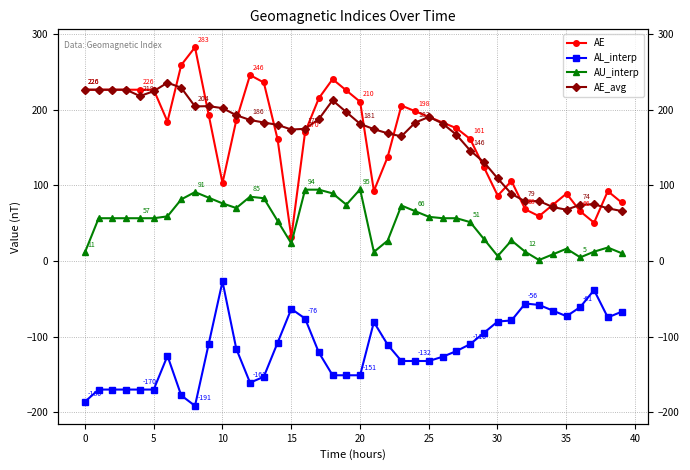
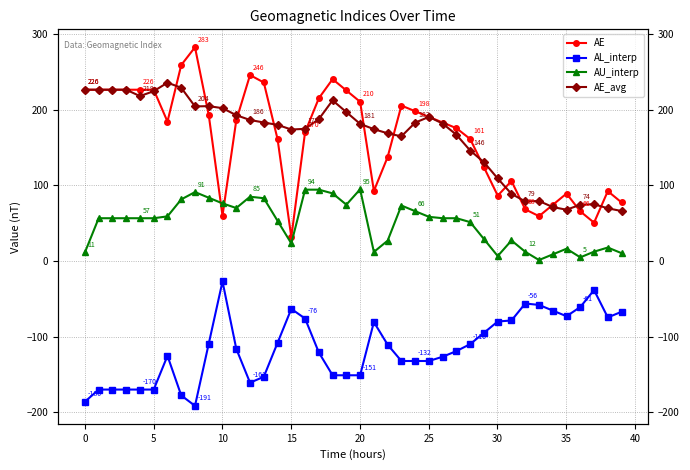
  {
    "AE": {
-     "10": 100,
+     "10": 60,
      "15": 30
    },
    "AL_interp": {
      "5": -170,
      "20": -151,
      "25": -132
    },
    "AU_interp": {
      "0": 11,
      "5": 57,
      "20": 95
    },
    "AE_avg": {
      "20": 181
    }
  }
